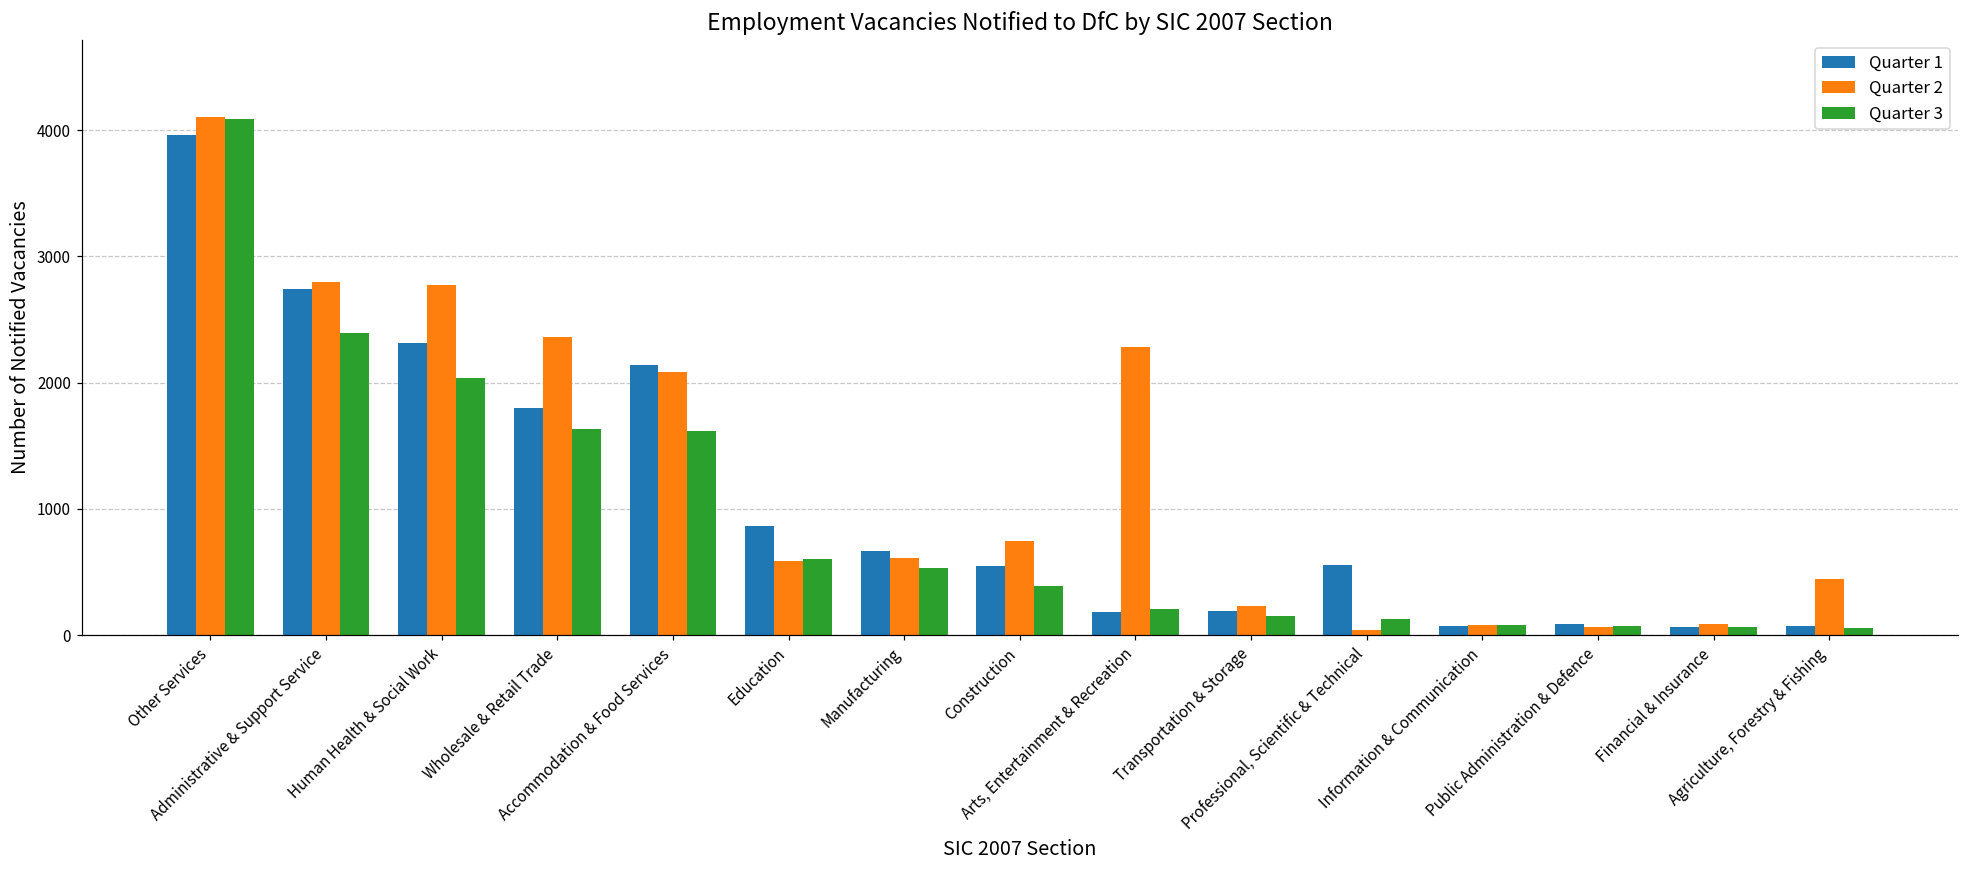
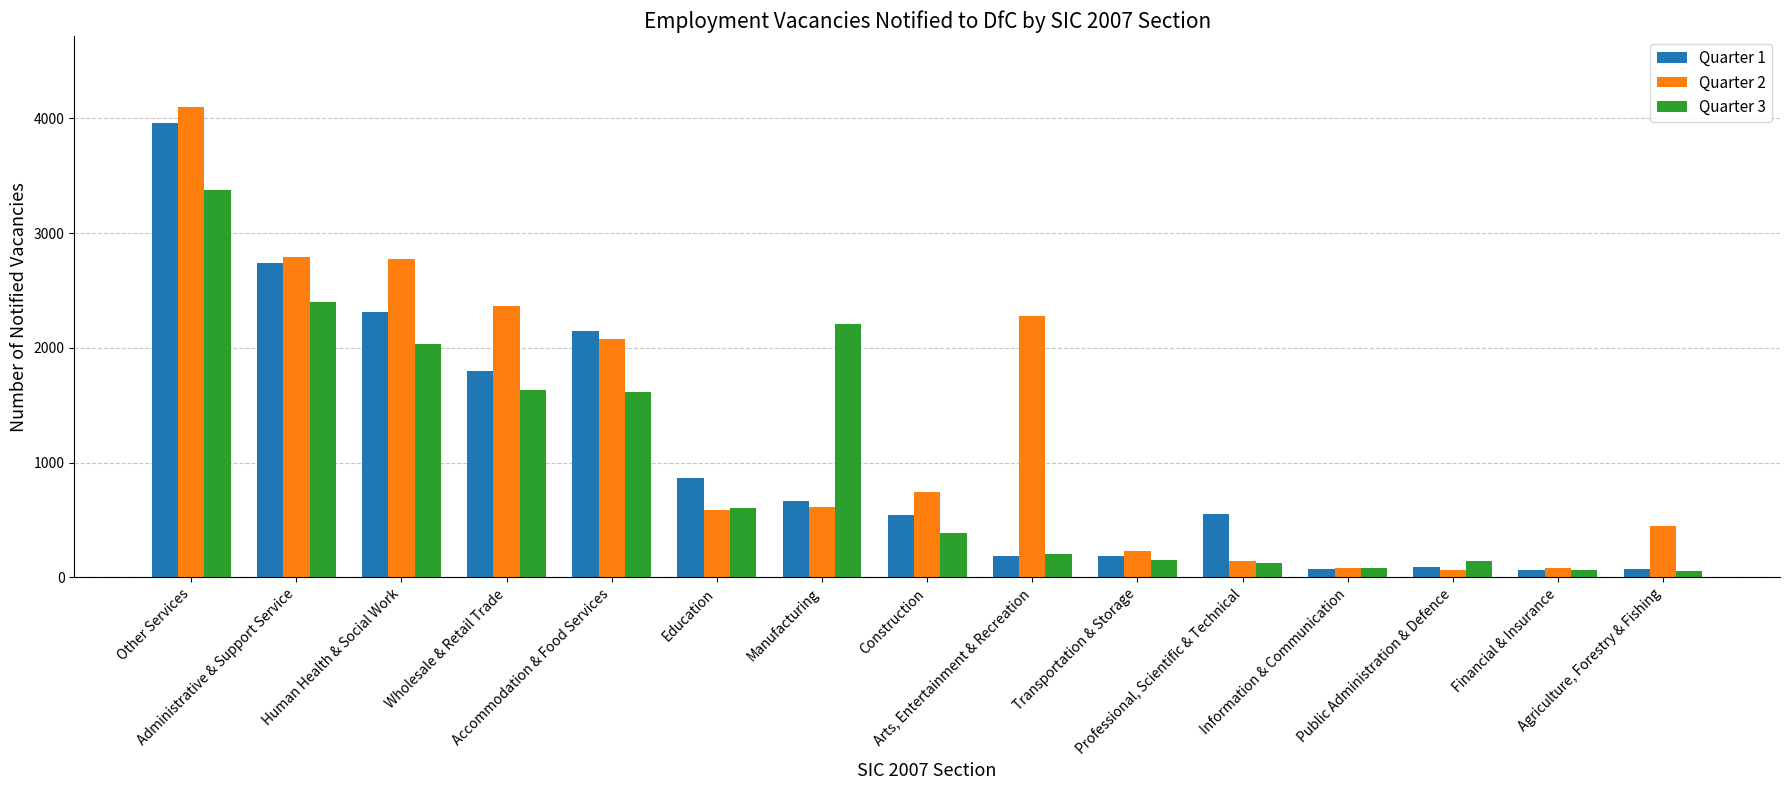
  {
    "Quarter 1": {
      "Other Services": 3960,
      "Administrative & Support Service": 2740,
      "Human Health & Social Work": 2320,
      "Wholesale & Retail Trade": 1800,
      "Accommodation & Food Services": 2140,
      "Education": 870,
      "Manufacturing": 670,
      "Construction": 550,
      "Arts, Entertainment & Recreation": 180,
      "Transportation & Storage": 190,
      "Professional, Scientific & Technical": 560,
      "Information & Communication": 80,
      "Public Administration & Defence": 90,
      "Financial & Insurance": 60,
      "Agriculture, Forestry & Fishing": 70
    },
    "Quarter 2": {
      "Other Services": 4100,
      "Administrative & Support Service": 2790,
      "Human Health & Social Work": 2770,
      "Wholesale & Retail Trade": 2360,
      "Accommodation & Food Services": 2080,
      "Education": 590,
      "Manufacturing": 610,
      "Construction": 740,
      "Arts, Entertainment & Recreation": 2280,
      "Transportation & Storage": 230,
-     "Professional, Scientific & Technical": 40,
+     "Professional, Scientific & Technical": 140,
      "Information & Communication": 80,
      "Public Administration & Defence": 70,
      "Financial & Insurance": 90,
      "Agriculture, Forestry & Fishing": 450
    },
    "Quarter 3": {
-     "Other Services": 4090,
+     "Other Services": 3370,
      "Administrative & Support Service": 2400,
      "Human Health & Social Work": 2040,
      "Wholesale & Retail Trade": 1640,
      "Accommodation & Food Services": 1620,
      "Education": 600,
-     "Manufacturing": 530,
+     "Manufacturing": 2210,
      "Construction": 390,
      "Arts, Entertainment & Recreation": 210,
      "Transportation & Storage": 150,
      "Professional, Scientific & Technical": 130,
      "Information & Communication": 80,
-     "Public Administration & Defence": 70,
+     "Public Administration & Defence": 150,
      "Financial & Insurance": 60,
      "Agriculture, Forestry & Fishing": 60
    }
  }
